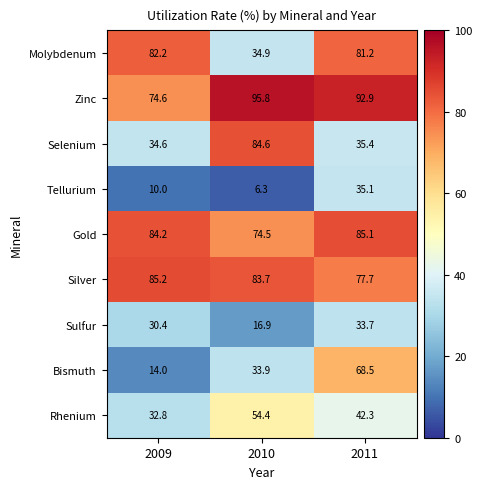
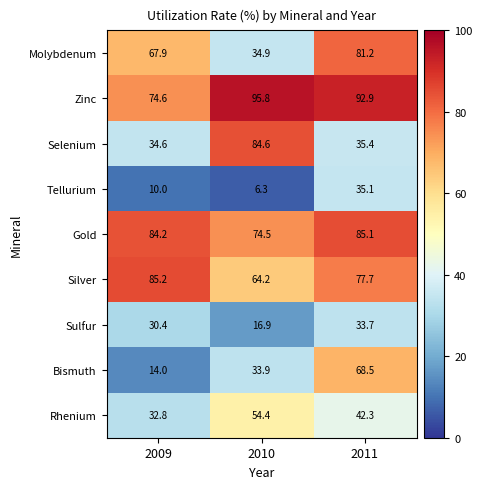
  {
    "Molybdenum": {
-     "2009": 82.2,
+     "2009": 67.9,
      "2010": 34.9,
      "2011": 81.2
    },
    "Zinc": {
      "2009": 74.6,
      "2010": 95.8,
      "2011": 92.9
    },
    "Selenium": {
      "2009": 34.6,
      "2010": 84.6,
      "2011": 35.4
    },
    "Tellurium": {
      "2009": 10.0,
      "2010": 6.3,
      "2011": 35.1
    },
    "Gold": {
      "2009": 84.2,
      "2010": 74.5,
      "2011": 85.1
    },
    "Silver": {
      "2009": 85.2,
-     "2010": 83.7,
+     "2010": 64.2,
      "2011": 77.7
    },
    "Sulfur": {
      "2009": 30.4,
      "2010": 16.9,
      "2011": 33.7
    },
    "Bismuth": {
      "2009": 14.0,
      "2010": 33.9,
      "2011": 68.5
    },
    "Rhenium": {
      "2009": 32.8,
      "2010": 54.4,
      "2011": 42.3
    }
  }
